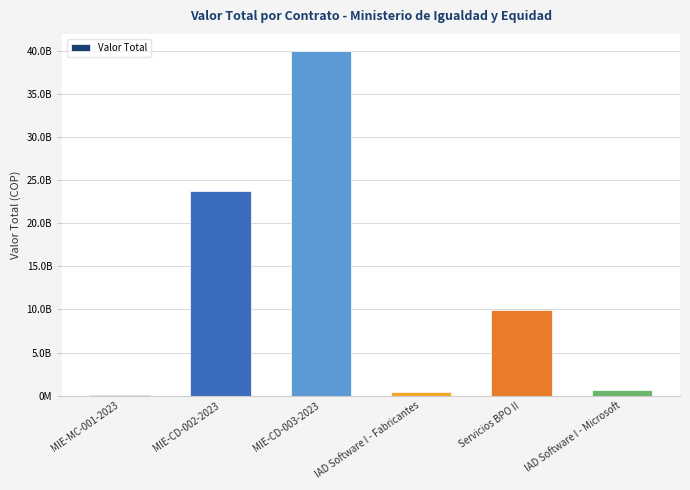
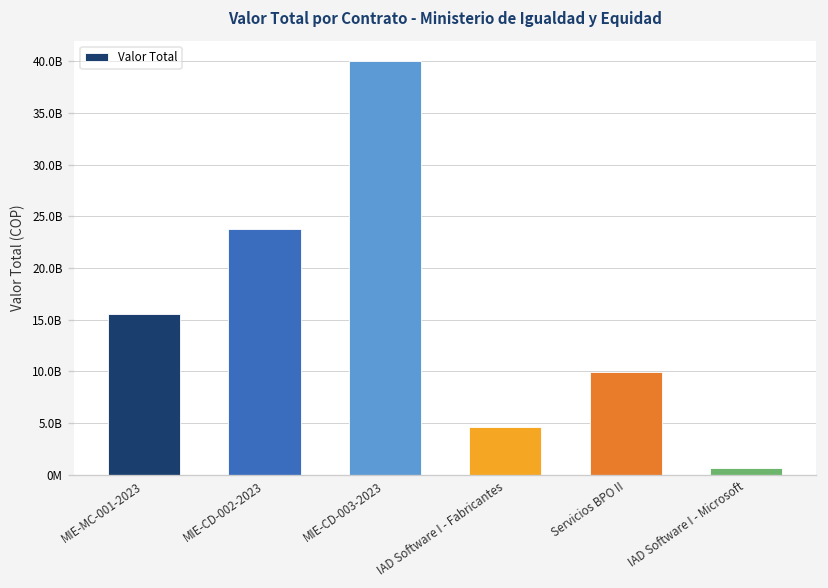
  {
-   "MIE-MC-001-2023": 0,
+   "MIE-MC-001-2023": 16000000000,
    "MIE-CD-002-2023": 24000000000,
    "MIE-CD-003-2023": 40000000000,
-   "IAD Software I - Fabricantes": 0,
+   "IAD Software I - Fabricantes": 5000000000,
    "Servicios BPO II": 10000000000,
    "IAD Software I - Microsoft": 1000000000
  }
